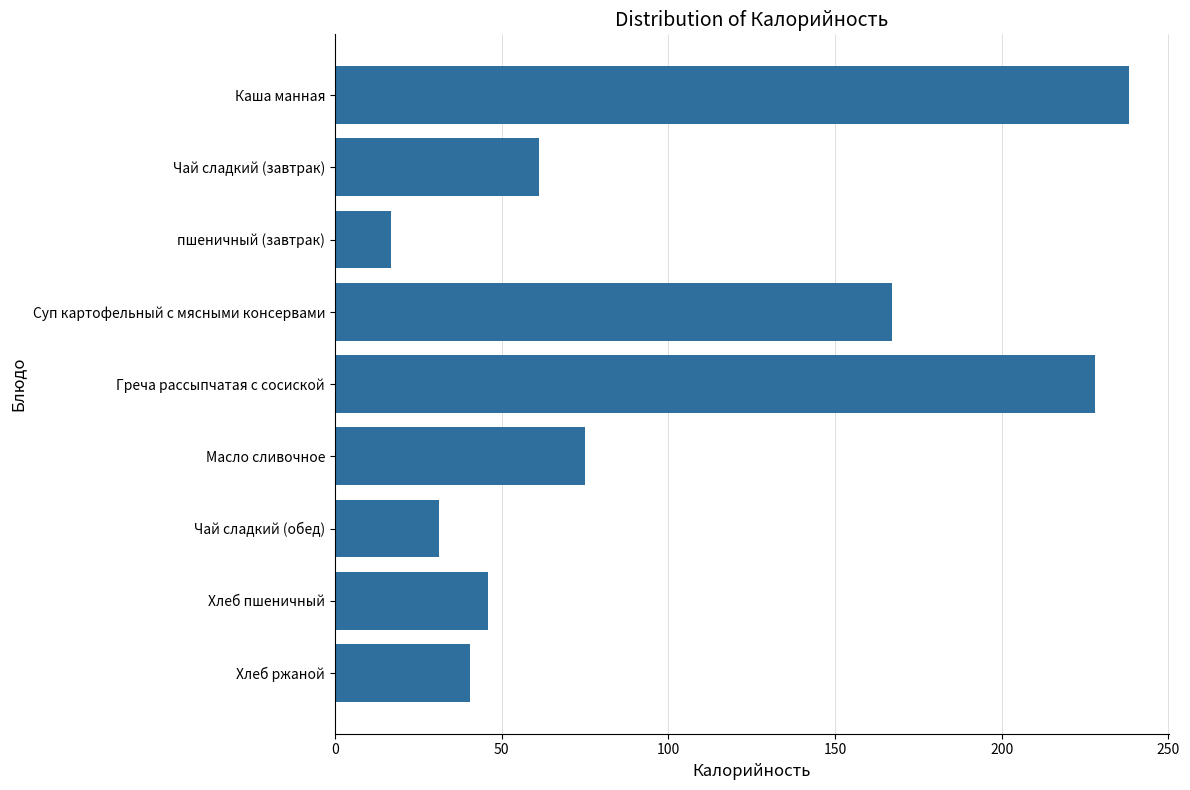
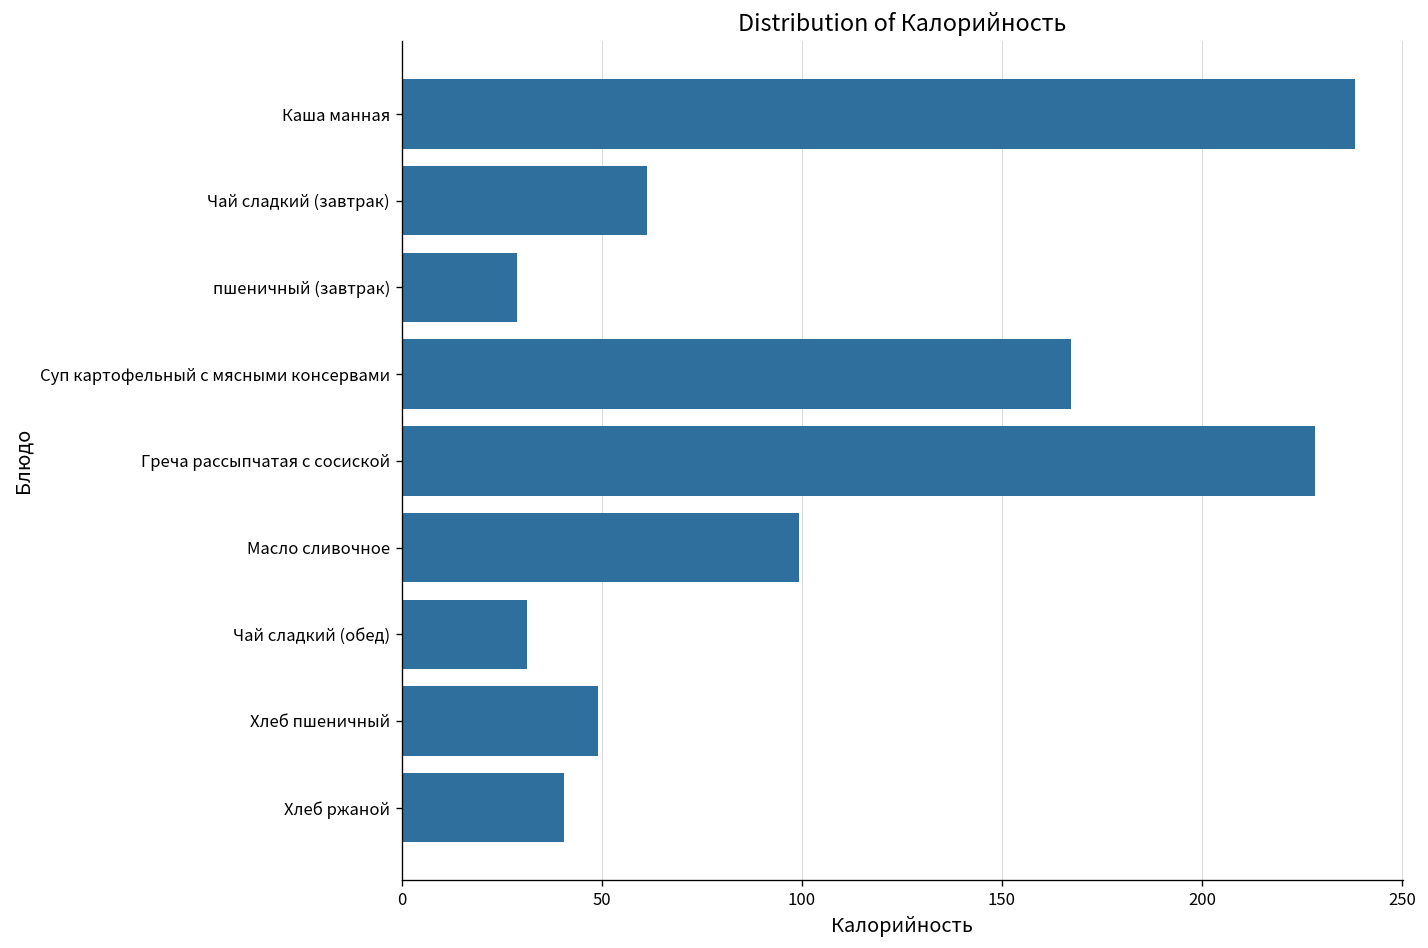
  {
    "Каша манная": 238,
    "Чай сладкий (завтрак)": 61,
-   "пшеничный (завтрак)": 17,
+   "пшеничный (завтрак)": 29,
    "Суп картофельный с мясными консервами": 167,
    "Греча рассыпчатая с сосиской": 228,
-   "Масло сливочное": 75,
+   "Масло сливочное": 99,
    "Чай сладкий (обед)": 31,
-   "Хлеб пшеничный": 46,
+   "Хлеб пшеничный": 49,
    "Хлеб ржаной": 41
  }
